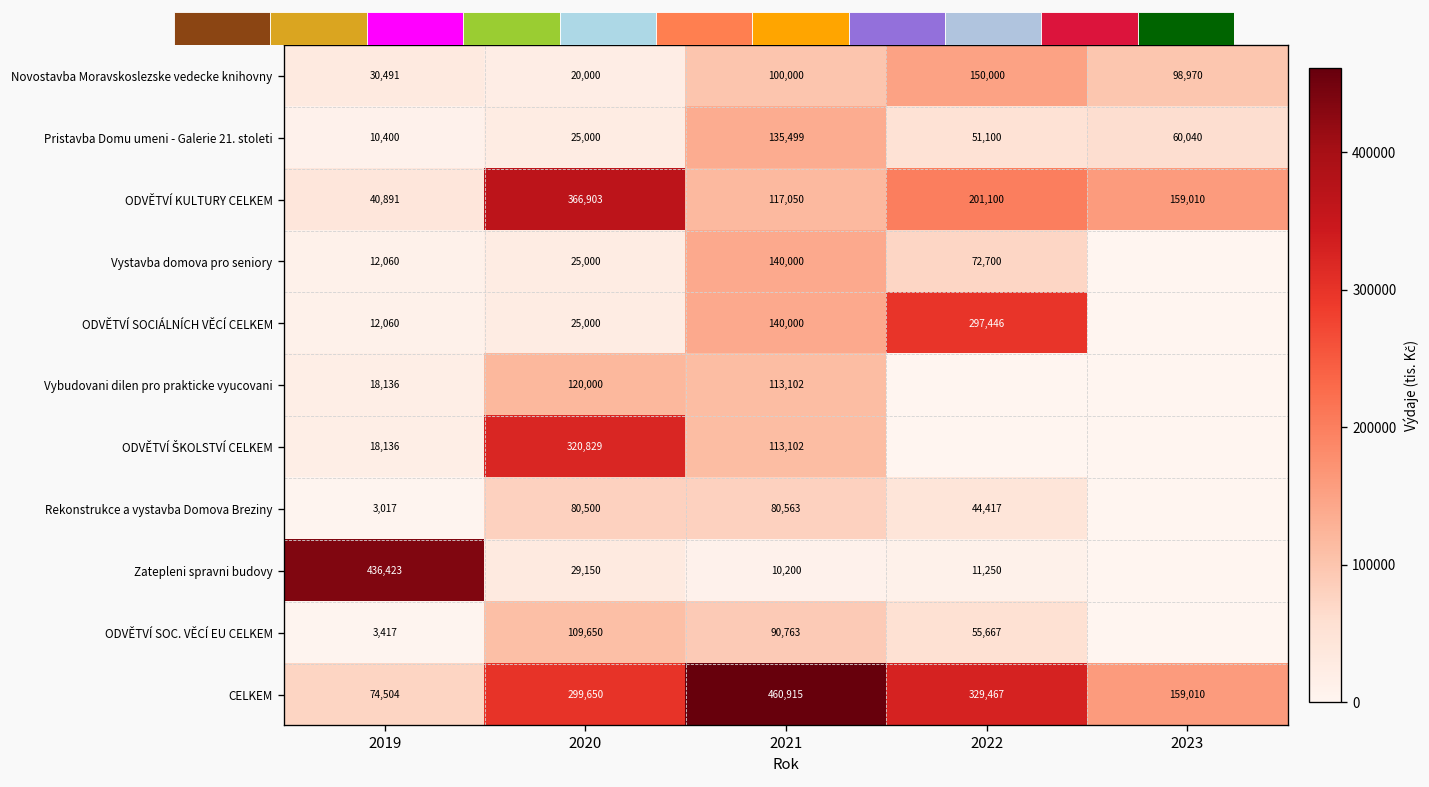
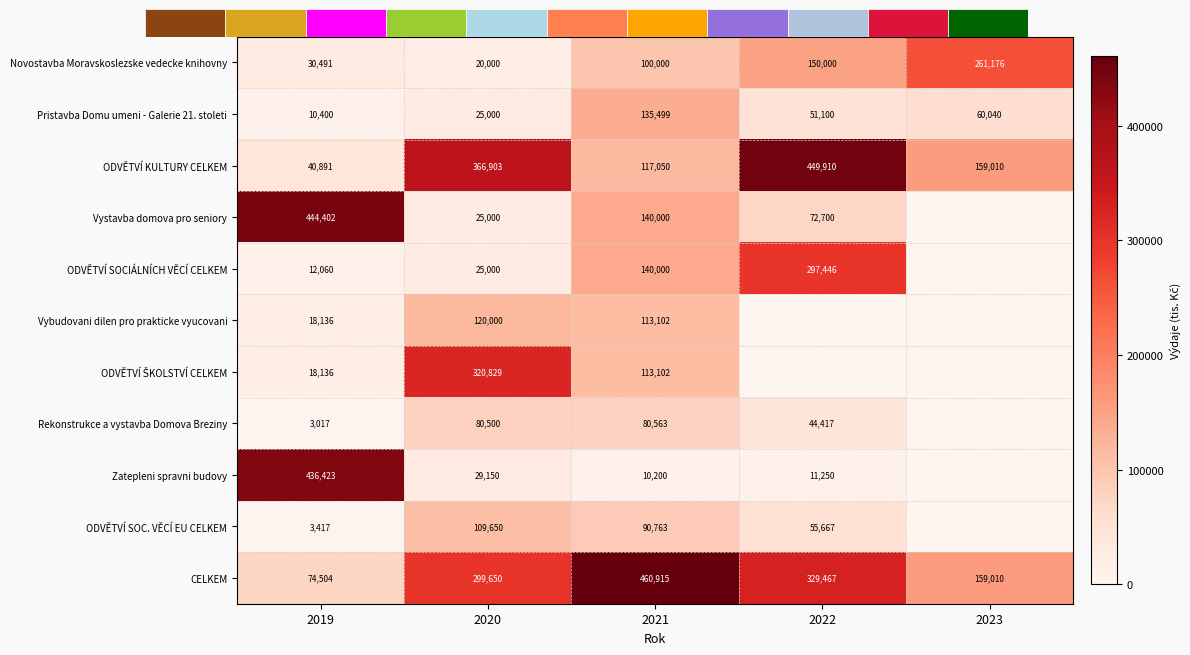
  {
    "Přehled investičních akcí - výdaje dle roku (tis. Kč)": {
      "Novostavba Moravskoslezske vedecke knihovny": {
        "2019": "30,491",
        "2020": "20,000",
        "2021": "100,000",
        "2022": "150,000",
-       "2023": "98,970"
+       "2023": "261,176"
      },
      "Pristavba Domu umeni - Galerie 21. stoleti": {
        "2019": "10,400",
        "2020": "25,000",
        "2021": "135,499",
        "2022": "51,100",
        "2023": "60,040"
      },
      "ODVĚTVÍ KULTURY CELKEM": {
        "2019": "40,891",
        "2020": "366,903",
        "2021": "117,050",
-       "2022": "201,100",
+       "2022": "449,910",
        "2023": "159,010"
      },
      "Vystavba domova pro seniory": {
-       "2019": "12,060",
+       "2019": "444,402",
        "2020": "25,000",
        "2021": "140,000",
        "2022": "72,700"
      },
      "ODVĚTVÍ SOCIÁLNÍCH VĚCÍ CELKEM": {
        "2019": "12,060",
        "2020": "25,000",
        "2021": "140,000",
        "2022": "297,446"
      },
      "Vybudovani dilen pro prakticke vyucovani": {
        "2019": "18,136",
        "2020": "120,000",
        "2021": "113,102"
      },
      "ODVĚTVÍ ŠKOLSTVÍ CELKEM": {
        "2019": "18,136",
        "2020": "320,829",
        "2021": "113,102"
      },
      "Rekonstrukce a vystavba Domova Breziny": {
        "2019": "3,017",
        "2020": "80,500",
        "2021": "80,563",
        "2022": "44,417"
      },
      "Zatepleni spravni budovy": {
        "2019": "436,423",
        "2020": "29,150",
        "2021": "10,200",
        "2022": "11,250"
      },
      "ODVĚTVÍ SOC. VĚCÍ EU CELKEM": {
        "2019": "3,417",
        "2020": "109,650",
        "2021": "90,763",
        "2022": "55,667"
      },
      "CELKEM": {
        "2019": "74,504",
        "2020": "299,650",
        "2021": "460,915",
        "2022": "329,467",
        "2023": "159,010"
      }
    }
  }
